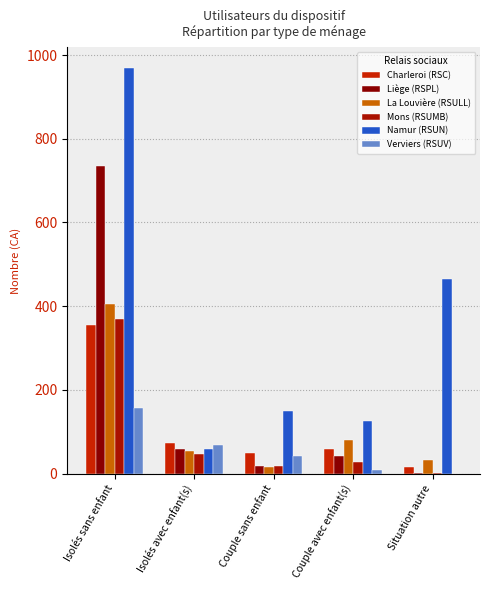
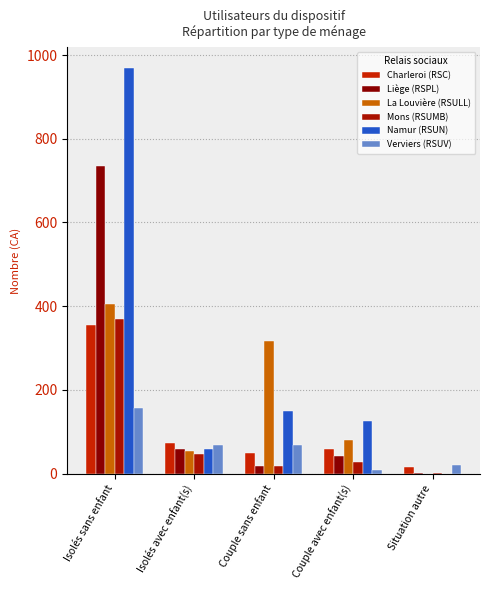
  {
    "La Louvière (RSULL)": {
      "Isolés sans enfant": 410,
      "Isolés avec enfant(s)": 60,
-     "Couple sans enfant": 20,
+     "Couple sans enfant": 320,
      "Couple avec enfant(s)": 80,
-     "Situation autre": 30
+     "Situation autre": 0
    },
    "Namur (RSUN)": {
      "Isolés sans enfant": 970,
      "Isolés avec enfant(s)": 60,
      "Couple sans enfant": 150,
      "Couple avec enfant(s)": 130,
-     "Situation autre": 470
+     "Situation autre": 0
    },
    "Verviers (RSUV)": {
      "Isolés sans enfant": 160,
      "Isolés avec enfant(s)": 70,
-     "Couple sans enfant": 40,
+     "Couple sans enfant": 70,
      "Couple avec enfant(s)": 10,
-     "Situation autre": 0
+     "Situation autre": 20
    }
  }
